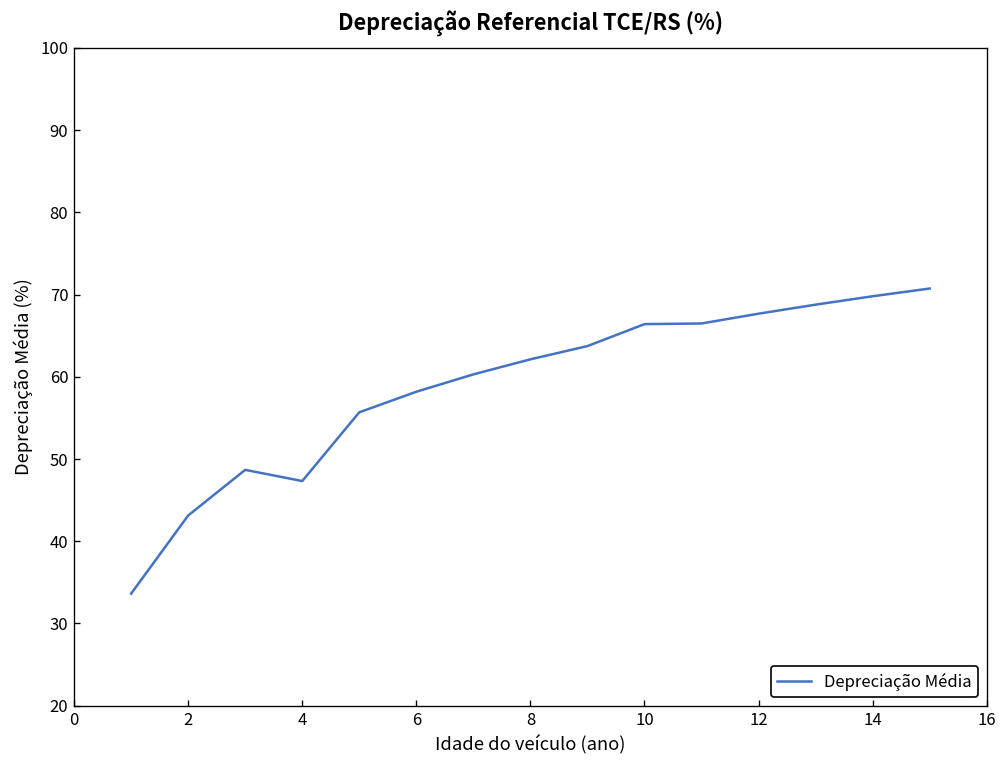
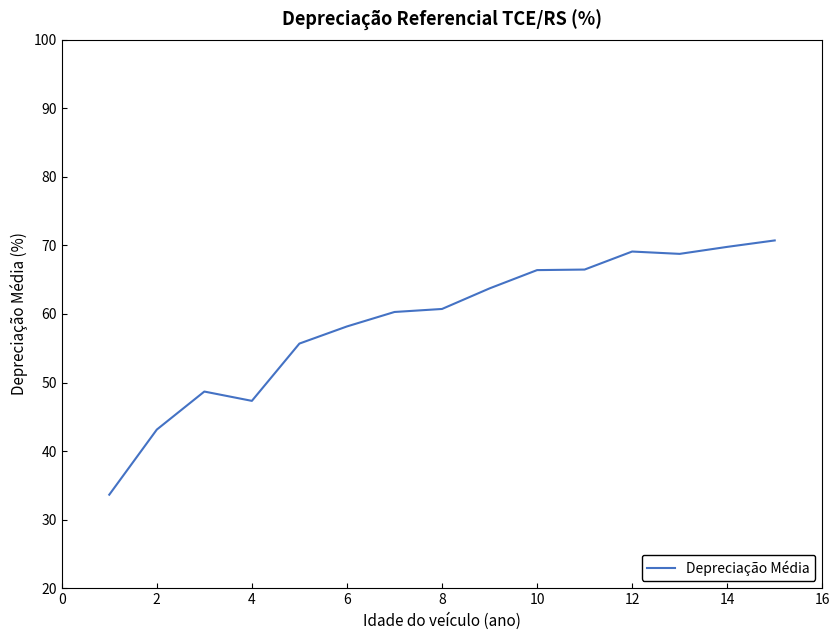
  {
    "2": 43,
    "4": 47,
    "6": 58,
-   "8": 62,
+   "8": 61,
    "10": 66,
-   "12": 68,
+   "12": 69,
    "14": 70
  }
